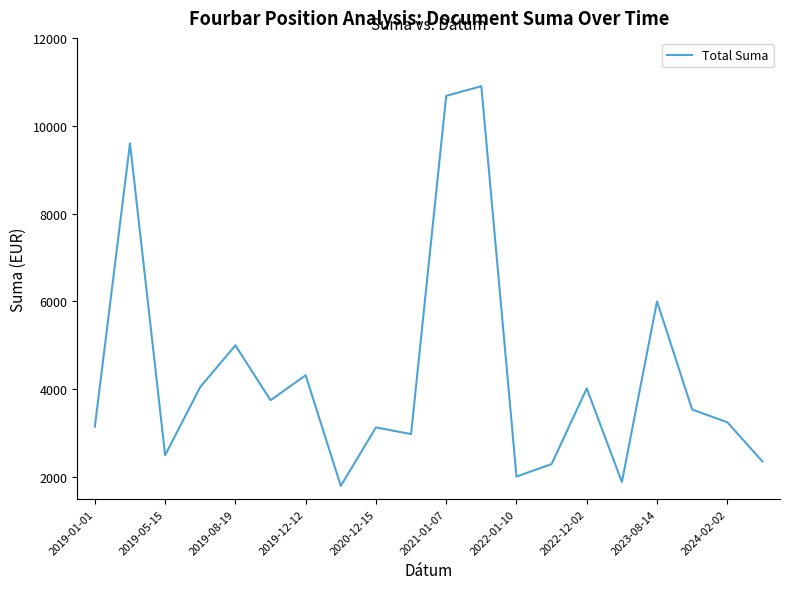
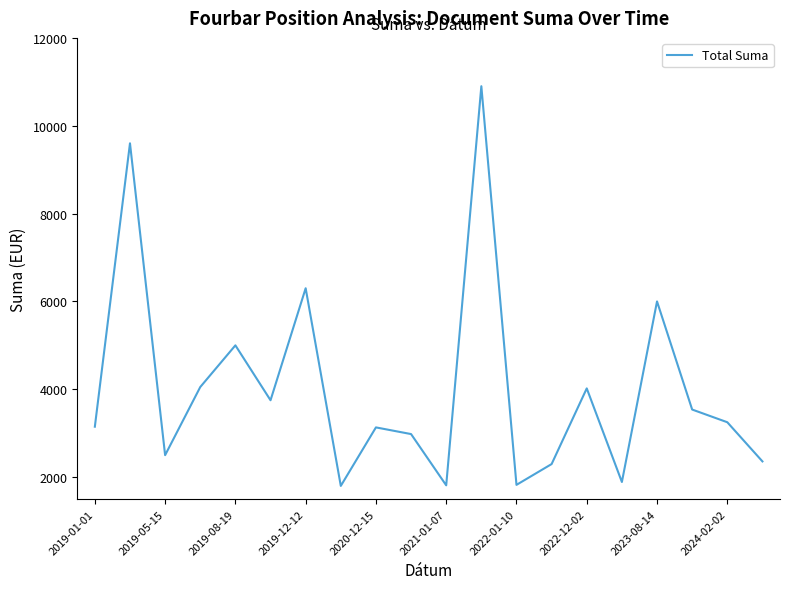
  {
    "2019-01-01": 3100,
    "2019-05-15": 2500,
    "2019-08-19": 5000,
-   "2019-12-12": 4300,
+   "2019-12-12": 6300,
    "2020-12-15": 3100,
-   "2021-01-07": 10700,
-   "2022-01-10": 2000
+   "2021-01-07": 1800,
+   "2022-01-10": 1800
  }
